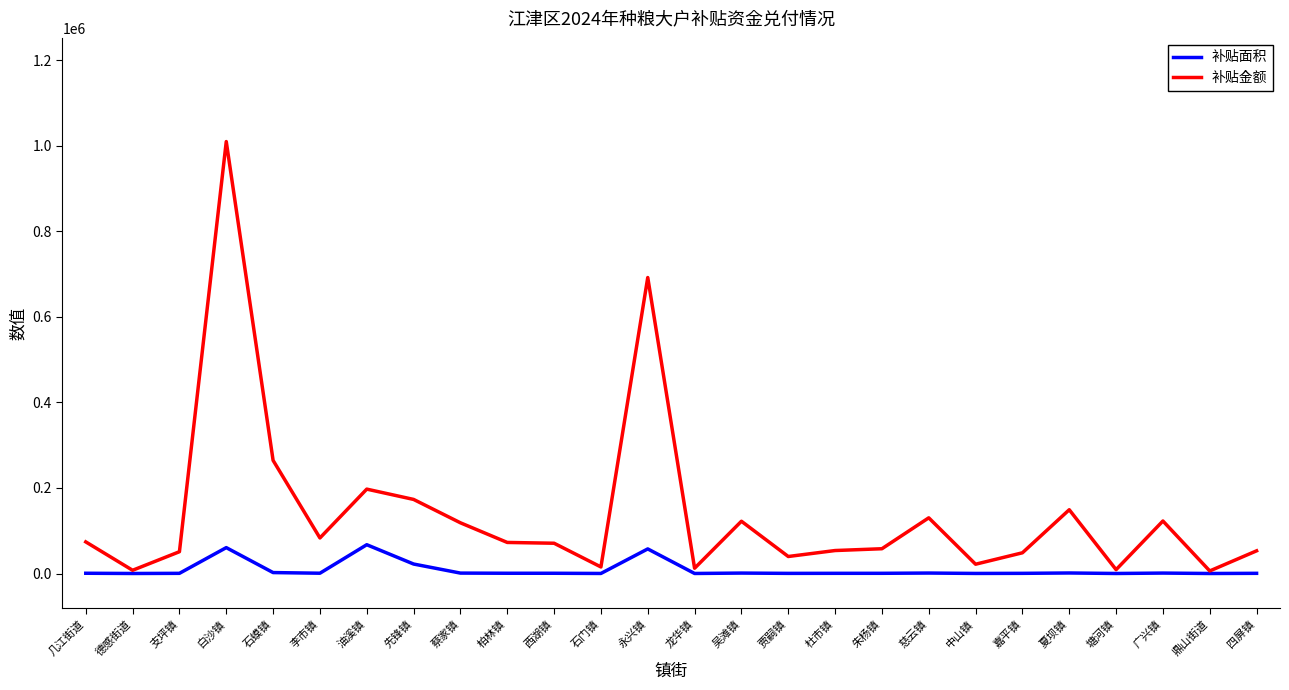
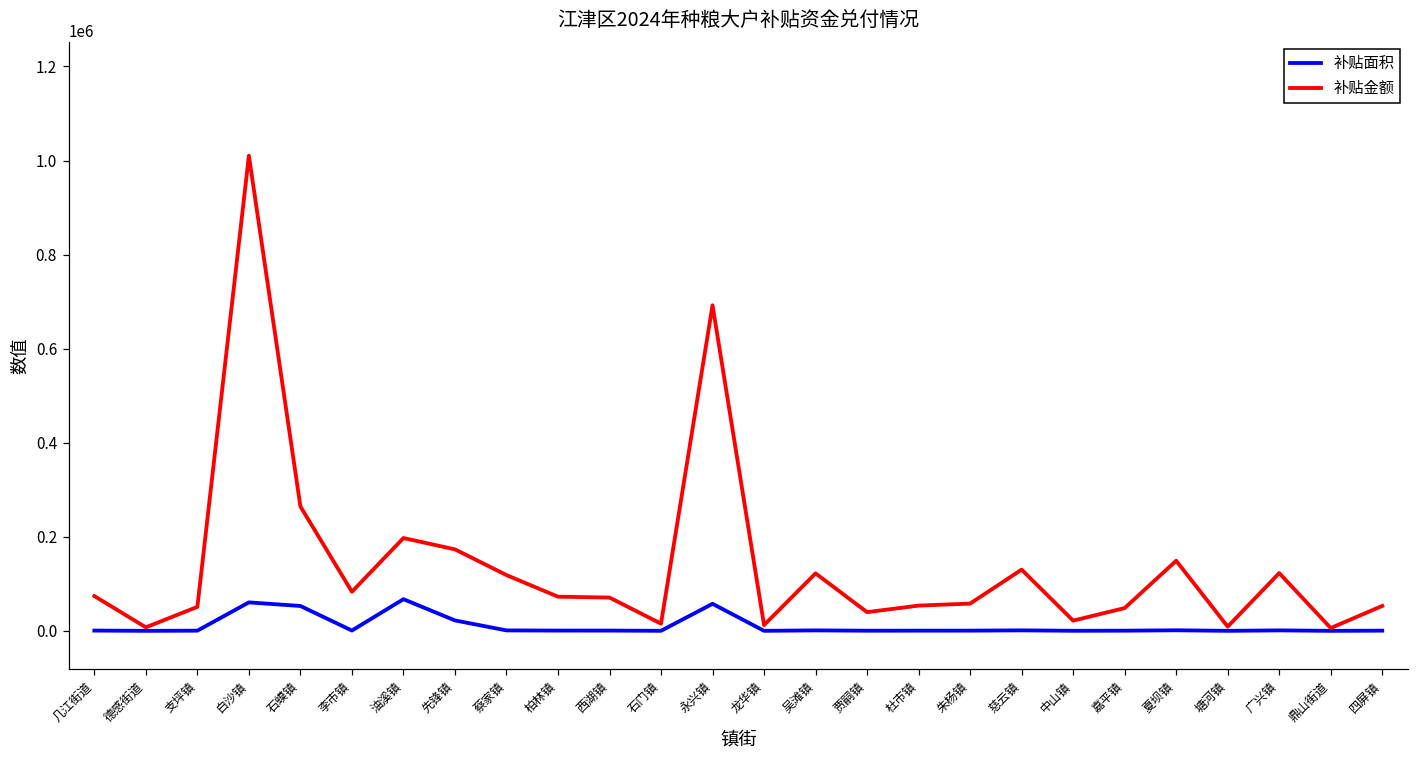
  {
    "补贴面积": {
      "几江街道": 0,
      "德感街道": 0,
      "支坪镇": 0,
      "白沙镇": 60000,
-     "石蟆镇": 0,
+     "石蟆镇": 50000,
      "李市镇": 0,
      "油溪镇": 70000,
      "先锋镇": 20000,
      "蔡家镇": 0,
      "柏林镇": 0,
      "西湖镇": 0,
      "石门镇": 0,
      "永兴镇": 60000,
      "龙华镇": 0,
      "吴滩镇": 0,
      "贾嗣镇": 0,
      "杜市镇": 0,
      "朱杨镇": 0,
      "慈云镇": 0,
      "中山镇": 0,
      "嘉平镇": 0,
      "夏坝镇": 0,
      "塘河镇": 0,
      "广兴镇": 0,
      "鼎山街道": 0,
      "四屏镇": 0
    },
    "补贴金额": {
      "几江街道": 70000,
      "德感街道": 10000,
      "支坪镇": 50000,
      "白沙镇": 1010000,
      "石蟆镇": 260000,
      "李市镇": 80000,
      "油溪镇": 200000,
      "先锋镇": 170000,
      "蔡家镇": 120000,
      "柏林镇": 70000,
      "西湖镇": 70000,
      "石门镇": 20000,
      "永兴镇": 690000,
      "龙华镇": 10000,
      "吴滩镇": 120000,
      "贾嗣镇": 40000,
      "杜市镇": 50000,
      "朱杨镇": 60000,
      "慈云镇": 130000,
      "中山镇": 20000,
      "嘉平镇": 50000,
      "夏坝镇": 150000,
      "塘河镇": 10000,
      "广兴镇": 120000,
      "鼎山街道": 10000,
      "四屏镇": 50000
    }
  }
